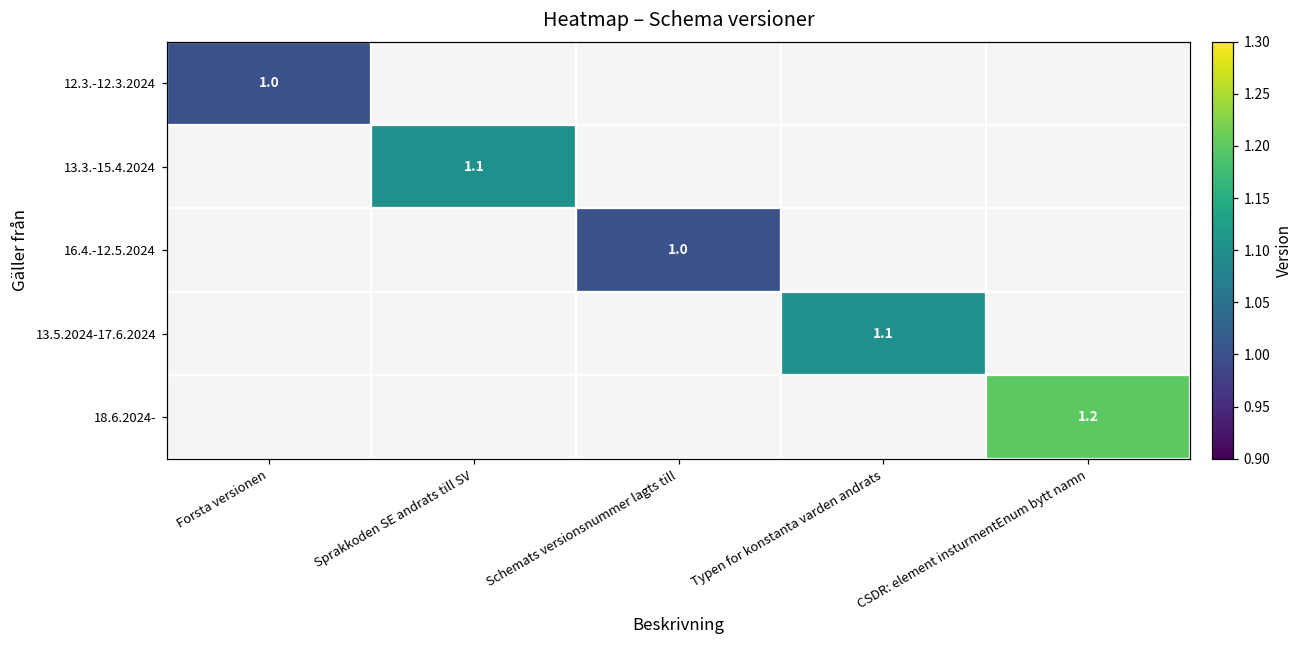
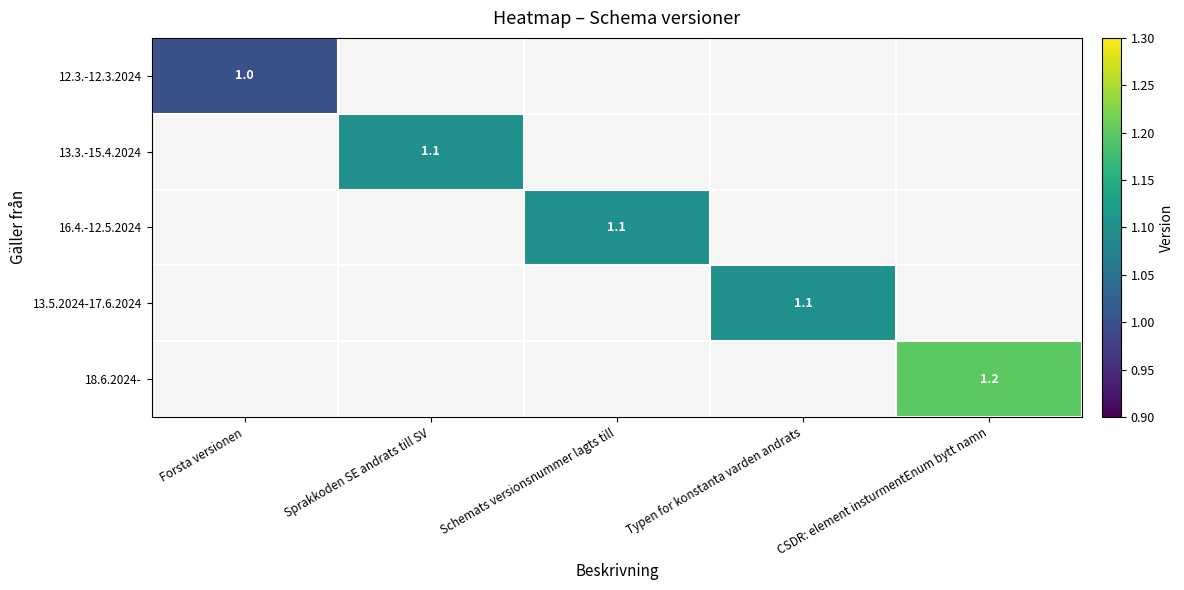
  {
    "12.3.-12.3.2024": {
      "Forsta versionen": 1.0
    },
    "13.3.-15.4.2024": {
      "Sprakkoden SE andrats till SV": 1.1
    },
    "16.4.-12.5.2024": {
-     "Schemats versionsnummer lagts till": 1.0
+     "Schemats versionsnummer lagts till": 1.1
    },
    "13.5.2024-17.6.2024": {
      "Typen for konstanta varden andrats": 1.1
    },
    "18.6.2024-": {
      "CSDR: element insturmentEnum bytt namn": 1.2
    }
  }
